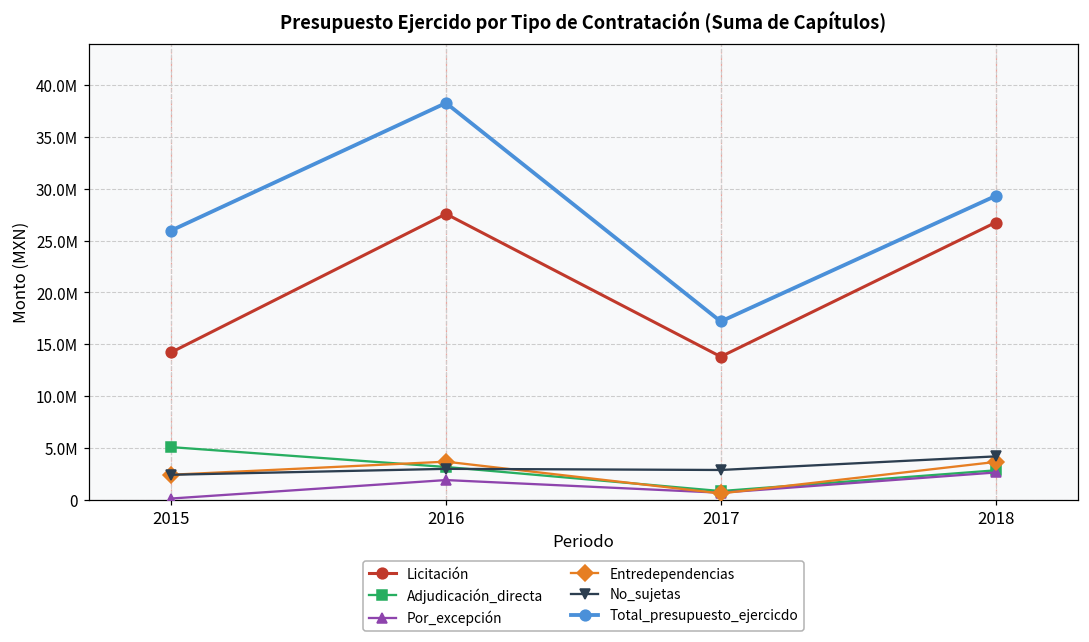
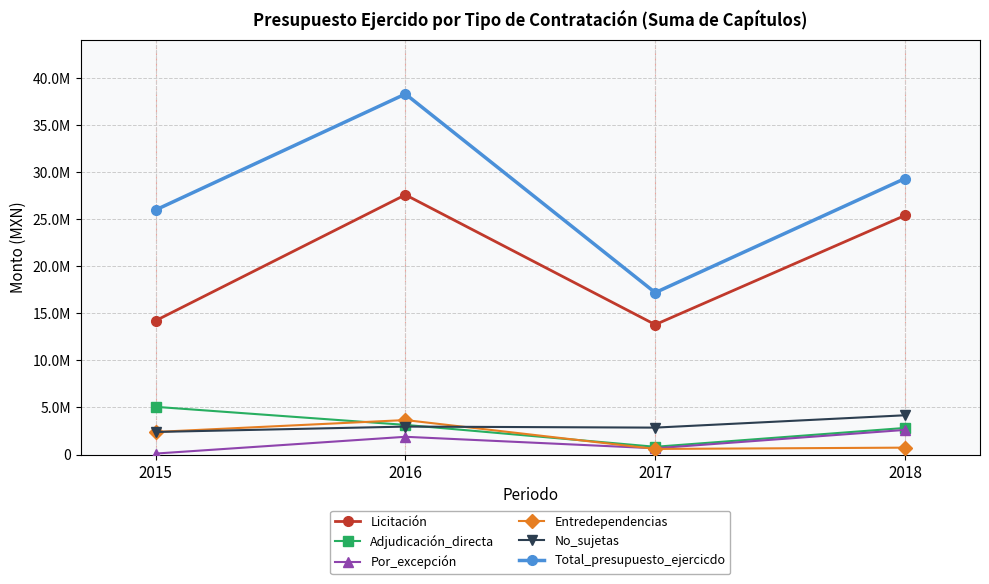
  {
    "Licitación": {
      "2015": 14000000,
      "2016": 28000000,
      "2017": 14000000,
-     "2018": 27000000
+     "2018": 25000000
    },
    "Adjudicación_directa": {
      "2015": 5000000
    },
    "Por_excepción": {
      "2015": 0,
      "2016": 2000000
    },
    "Entredependencias": {
      "2016": 4000000,
-     "2018": 4000000
+     "2018": 1000000
    },
    "No_sujetas": {
      "2017": 3000000,
      "2018": 4000000
    },
    "Total_presupuesto_ejercicdo": {
      "2015": 26000000,
      "2016": 38000000,
      "2017": 17000000,
      "2018": 29000000
    }
  }
